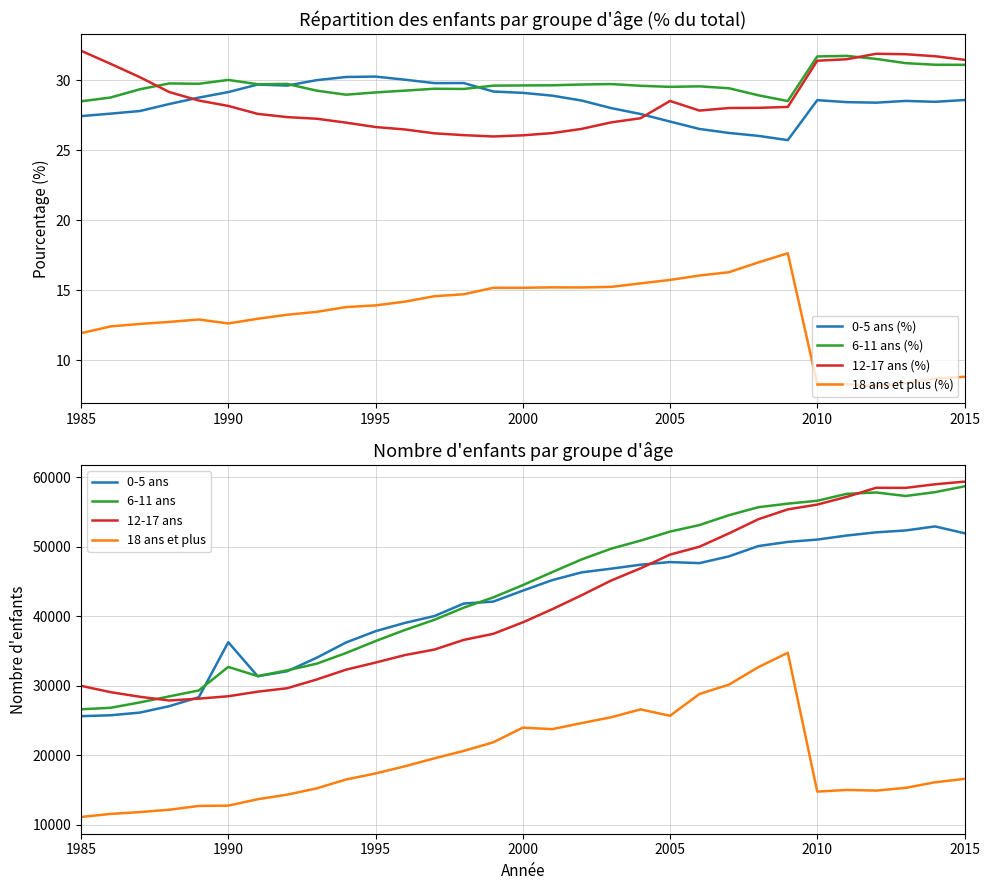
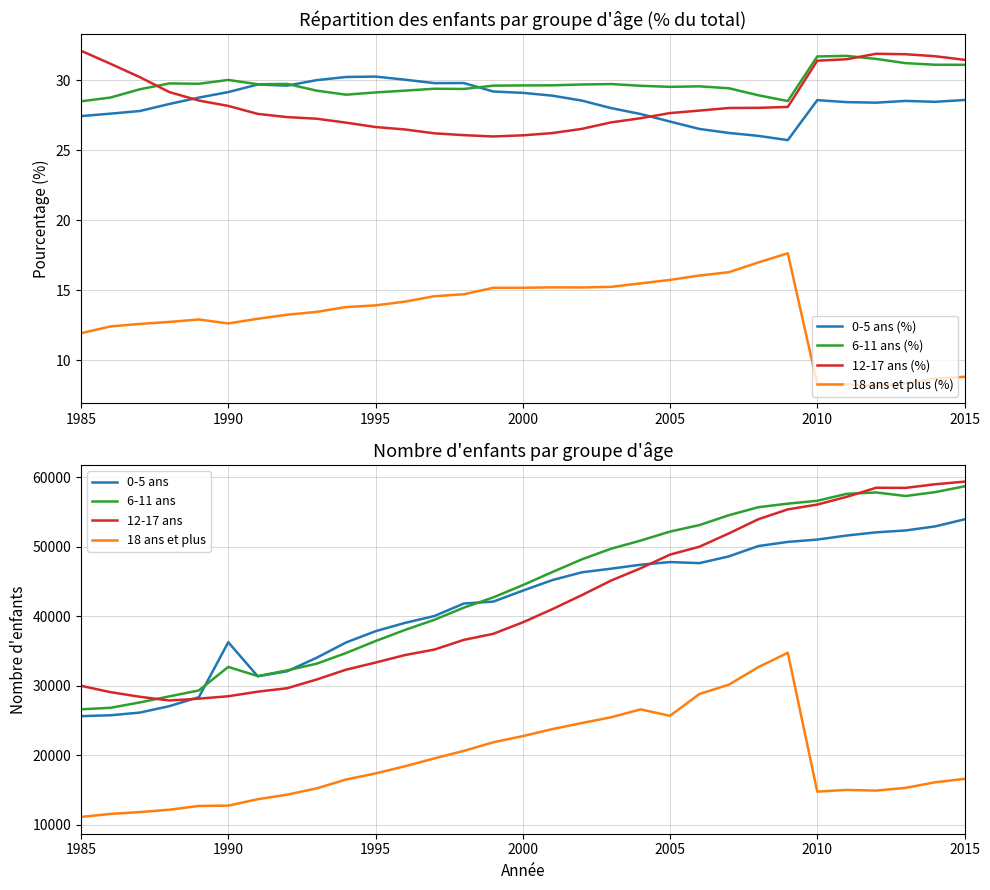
  {
    "Répartition des enfants par groupe d'âge (% du total)": {
      "0-5 ans (%)": {
        "1985": 27.4,
        "1990": 29.2,
        "1995": 30.3,
        "2000": 29.1,
        "2005": 27.1,
        "2010": 28.6,
        "2015": 28.6
      },
      "6-11 ans (%)": {
        "1985": 28.5,
        "1990": 30.0,
        "1995": 29.1,
        "2000": 29.6,
        "2005": 29.5,
        "2010": 31.7,
        "2015": 31.1
      },
      "12-17 ans (%)": {
        "1985": 32.1,
        "1990": 28.2,
        "1995": 26.7,
        "2000": 26.1,
-       "2005": 28.5,
+       "2005": 27.7,
        "2010": 31.4,
        "2015": 31.5
      },
      "18 ans et plus (%)": {
        "1985": 11.9,
        "1990": 12.6,
        "1995": 13.9,
        "2000": 15.2,
        "2005": 15.7,
        "2015": 8.8
      }
    },
    "Nombre d'enfants par groupe d'âge": {
      "0-5 ans": {
        "1985": 26000,
        "1990": 36000,
        "1995": 38000,
        "2000": 44000,
        "2005": 48000,
        "2010": 51000,
-       "2015": 52000
+       "2015": 54000
      },
      "6-11 ans": {
        "1985": 27000,
        "1990": 33000,
        "1995": 36000,
        "2000": 44000,
        "2005": 52000,
        "2010": 57000,
        "2015": 59000
      },
      "12-17 ans": {
        "1985": 30000,
        "1990": 28000,
        "1995": 33000,
        "2000": 39000,
        "2005": 49000,
        "2010": 56000,
        "2015": 59000
      },
      "18 ans et plus": {
        "1985": 11000,
        "1990": 13000,
        "1995": 17000,
-       "2000": 24000,
+       "2000": 23000,
        "2005": 26000,
        "2010": 15000,
        "2015": 17000
      }
    }
  }
